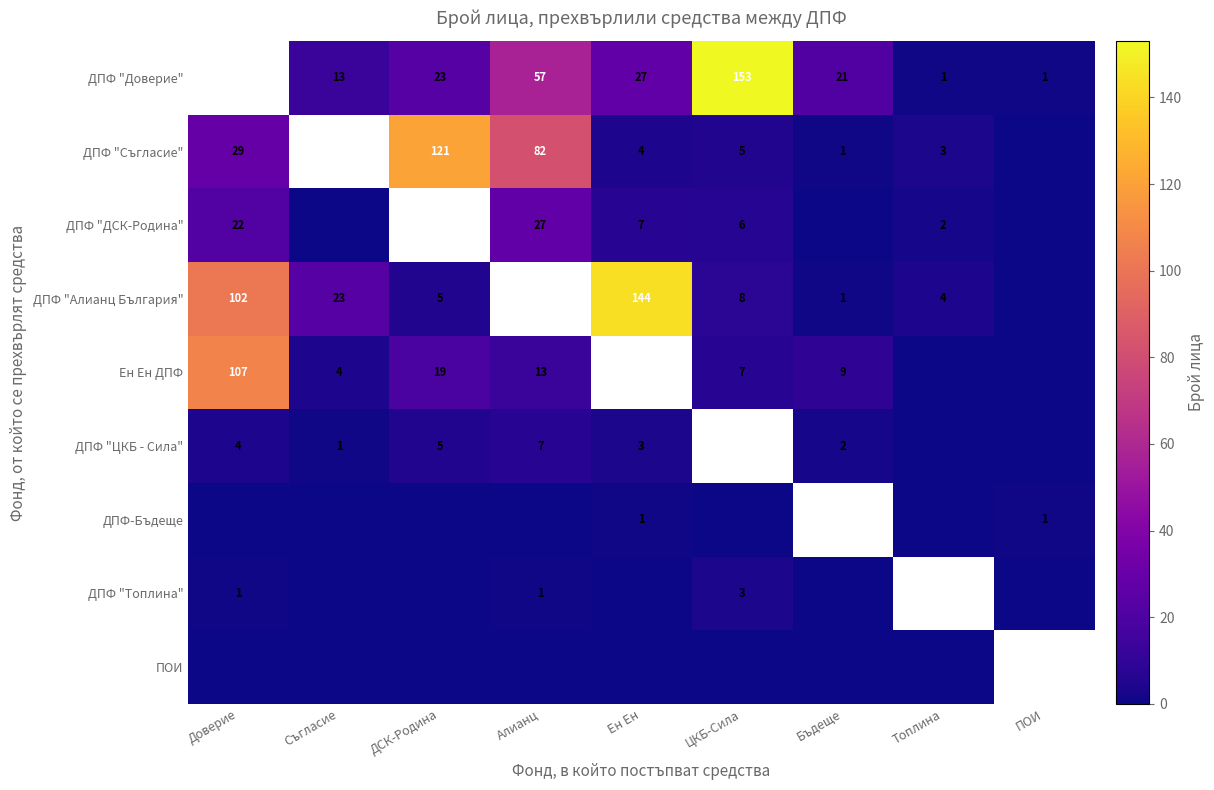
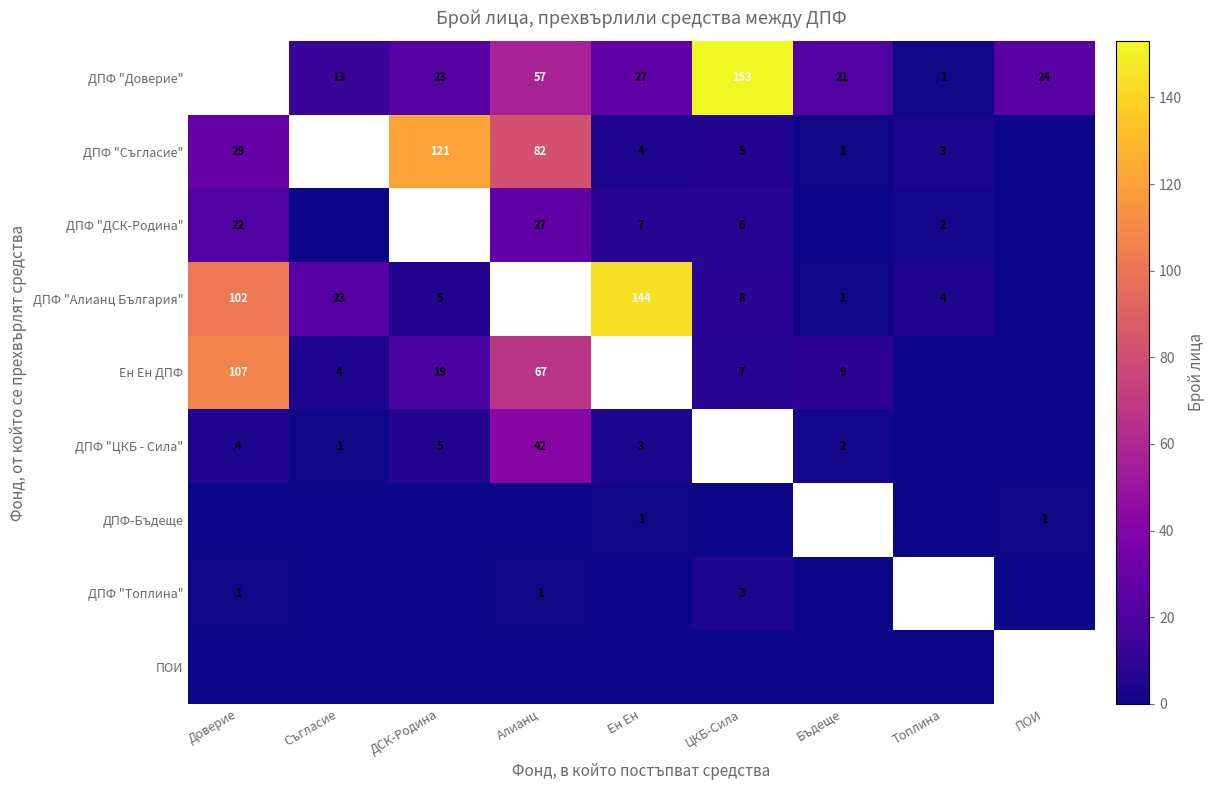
  {
    "ДПФ \"Доверие\"": {
      "Съгласие": 13,
      "ДСК-Родина": 23,
      "Алианц": 57,
      "Ен Ен": 27,
      "ЦКБ-Сила": 153,
      "Бъдеще": 21,
      "Топлина": 1,
-     "ПОИ": 1
+     "ПОИ": 24
    },
    "ДПФ \"Съгласие\"": {
      "Доверие": 29,
      "ДСК-Родина": 121,
      "Алианц": 82,
      "Ен Ен": 4,
      "ЦКБ-Сила": 5,
      "Бъдеще": 1,
      "Топлина": 3
    },
    "ДПФ \"ДСК-Родина\"": {
      "Доверие": 22,
      "Алианц": 27,
      "Ен Ен": 7,
      "ЦКБ-Сила": 6,
      "Топлина": 2
    },
    "ДПФ \"Алианц България\"": {
      "Доверие": 102,
      "Съгласие": 23,
      "ДСК-Родина": 5,
      "Ен Ен": 144,
      "ЦКБ-Сила": 8,
      "Бъдеще": 1,
      "Топлина": 4
    },
    "Ен Ен ДПФ": {
      "Доверие": 107,
      "Съгласие": 4,
      "ДСК-Родина": 19,
-     "Алианц": 13,
+     "Алианц": 67,
      "ЦКБ-Сила": 7,
      "Бъдеще": 9
    },
    "ДПФ \"ЦКБ - Сила\"": {
      "Доверие": 4,
      "Съгласие": 1,
      "ДСК-Родина": 5,
-     "Алианц": 7,
+     "Алианц": 42,
      "Ен Ен": 3,
      "Бъдеще": 2
    },
    "ДПФ-Бъдеще": {
      "Ен Ен": 1,
      "ПОИ": 1
    },
    "ДПФ \"Топлина\"": {
      "Доверие": 1,
      "Алианц": 1,
      "ЦКБ-Сила": 3
    }
  }
